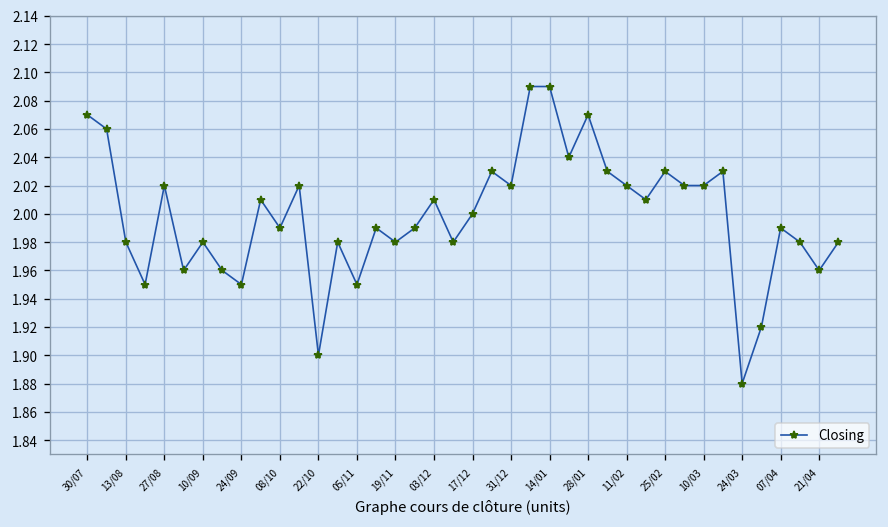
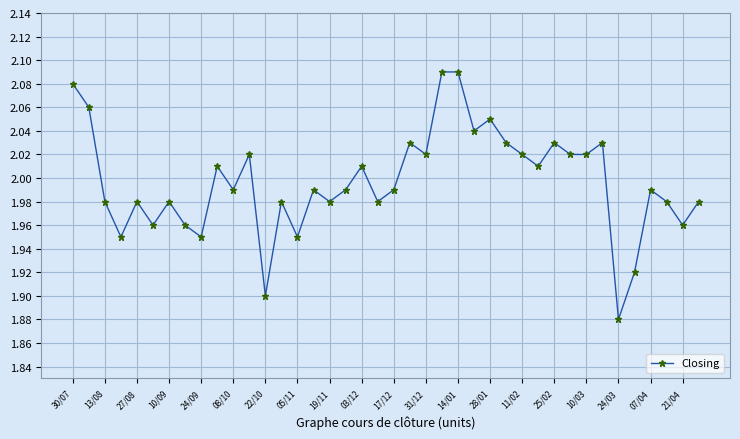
  {
-   "30/07": 2.07,
+   "30/07": 2.08,
    "13/08": 1.98,
-   "27/08": 2.02,
+   "27/08": 1.98,
    "10/09": 1.98,
    "24/09": 1.95,
    "08/10": 1.99,
    "22/10": 1.90,
    "05/11": 1.95,
    "19/11": 1.98,
    "03/12": 2.01,
-   "17/12": 2.00,
+   "17/12": 1.99,
    "31/12": 2.02,
    "14/01": 2.09,
-   "28/01": 2.07,
+   "28/01": 2.05,
    "11/02": 2.02,
    "25/02": 2.03,
    "10/03": 2.02,
    "24/03": 1.88,
    "07/04": 1.99,
    "21/04": 1.96
  }
